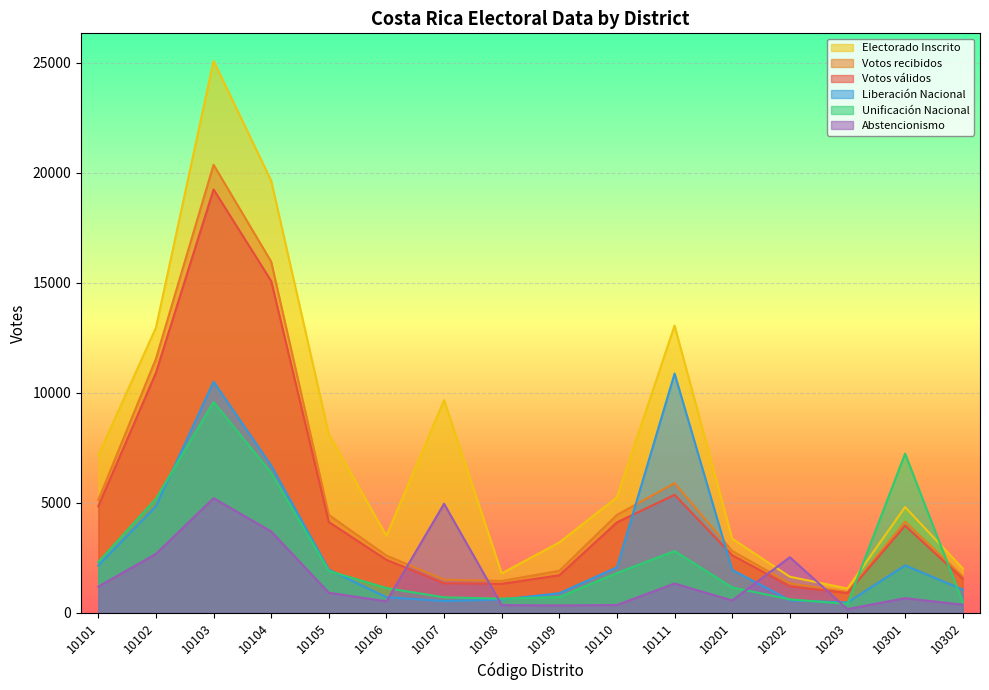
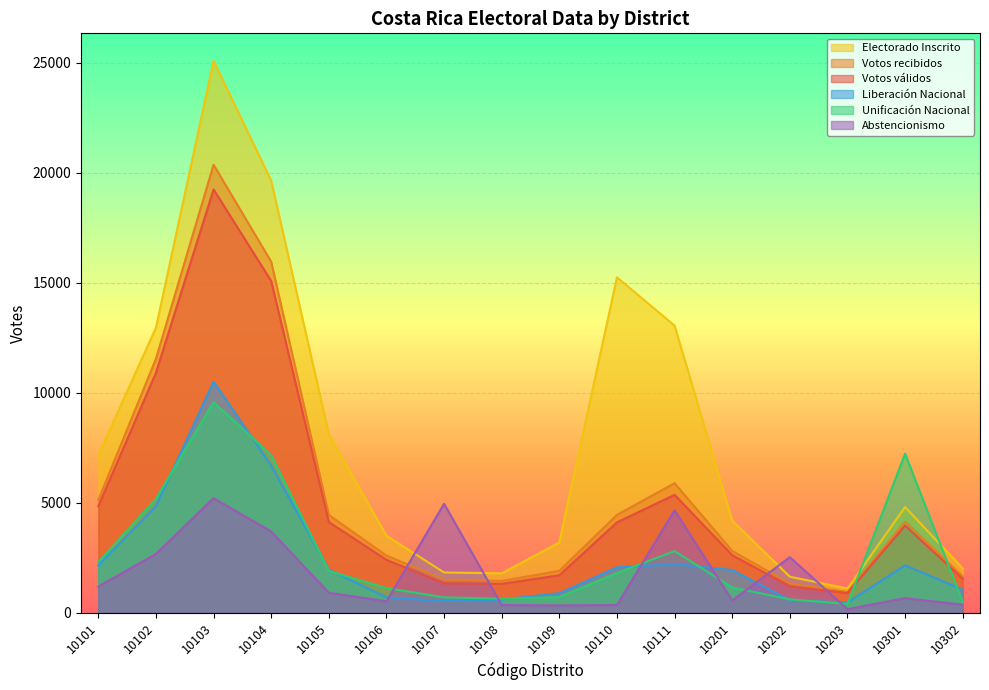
  {
    "Electorado Inscrito": {
      "10101": 7200,
      "10102": 13000,
      "10103": 25100,
      "10104": 19600,
      "10105": 8100,
      "10106": 3500,
-     "10107": 9700,
+     "10107": 1800,
      "10108": 1800,
      "10109": 3200,
-     "10110": 5200,
+     "10110": 15300,
      "10111": 13100,
-     "10201": 3400,
+     "10201": 4200,
      "10202": 1600,
      "10203": 1100,
      "10301": 4800,
      "10302": 2000
    },
    "Liberación Nacional": {
      "10101": 2200,
      "10102": 4800,
      "10103": 10500,
      "10104": 6700,
      "10106": 700,
      "10107": 500,
      "10109": 900,
      "10110": 2100,
-     "10111": 10900,
+     "10111": 2200,
      "10201": 1900,
      "10301": 2200,
      "10302": 1100
    },
    "Unificación Nacional": {
      "10101": 2300,
      "10102": 5200,
      "10103": 9600,
-     "10104": 6400,
+     "10104": 7200,
      "10106": 1100,
      "10107": 700,
      "10109": 700,
      "10110": 1800,
      "10111": 2800,
      "10201": 1100,
      "10301": 7200,
      "10302": 500
    },
    "Abstencionismo": {
      "10101": 1200,
      "10102": 2700,
      "10103": 5200,
      "10104": 3700,
      "10105": 900,
      "10106": 500,
      "10107": 5000,
      "10108": 300,
      "10109": 300,
      "10110": 400,
-     "10111": 1300,
+     "10111": 4700,
      "10201": 600,
      "10202": 2500,
      "10203": 200,
      "10301": 700,
      "10302": 400
    }
  }
